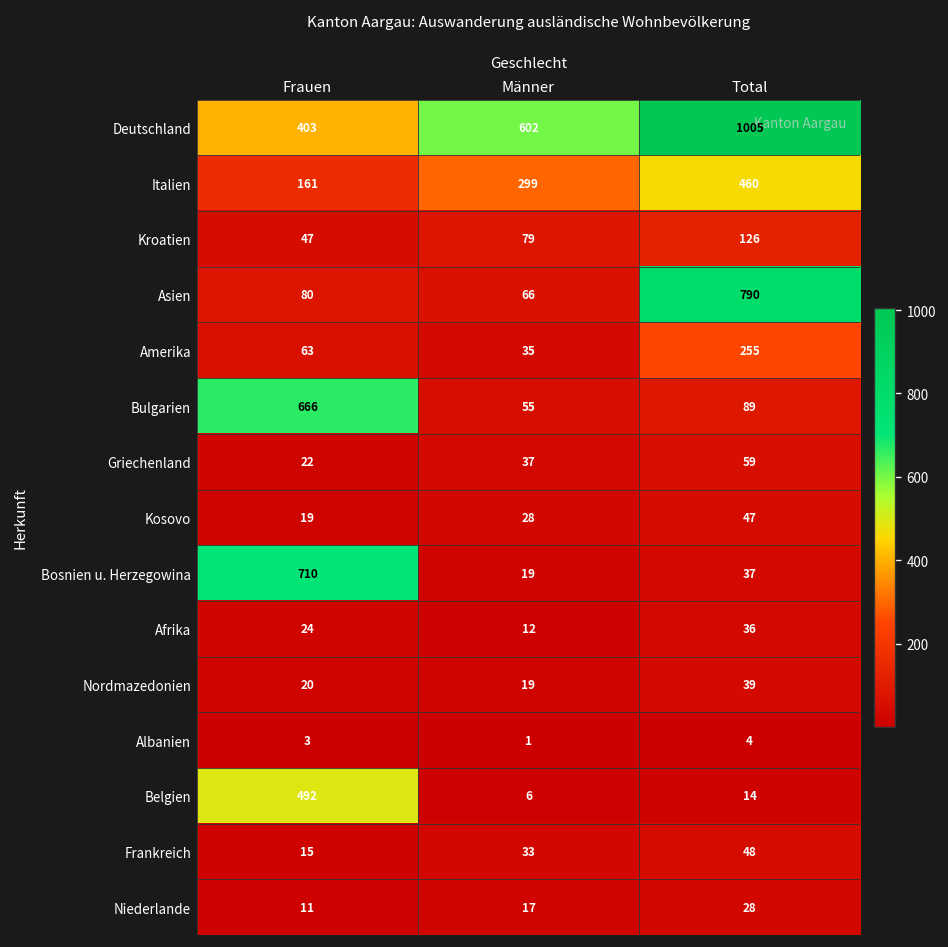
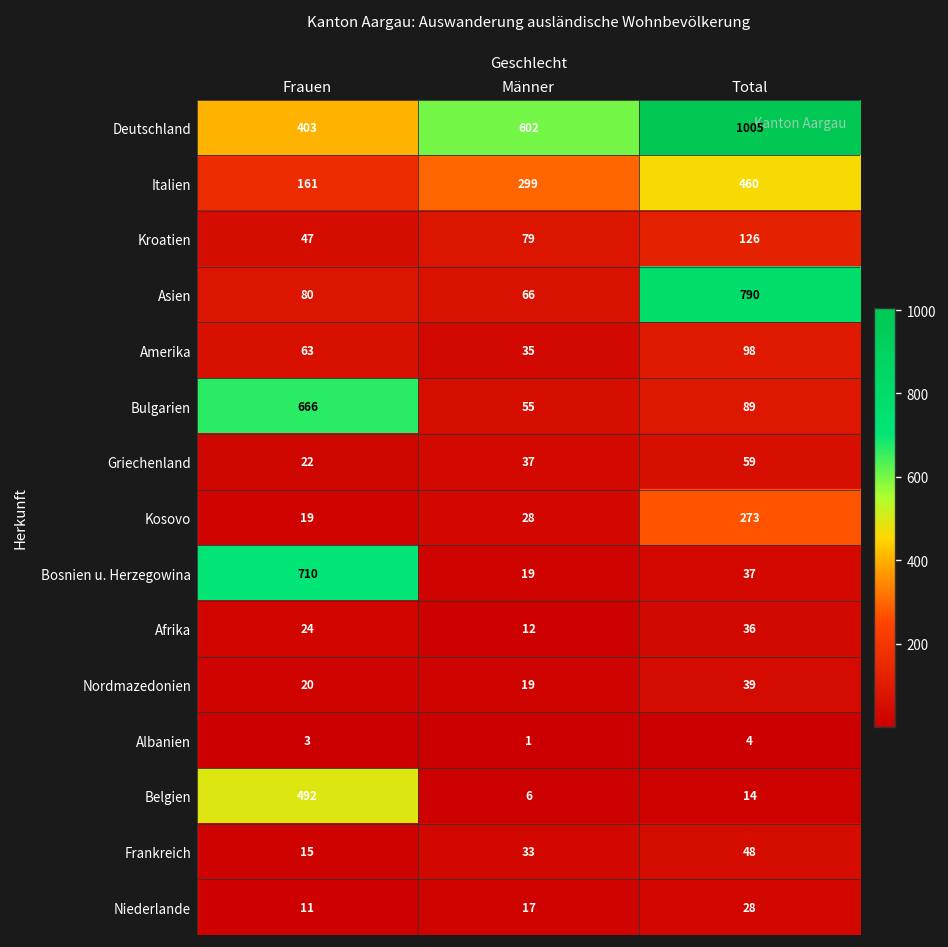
  {
    "Deutschland": {
      "Frauen": 403,
      "Männer": 602
    },
    "Italien": {
      "Frauen": 161,
      "Männer": 299,
      "Total": 460
    },
    "Kroatien": {
      "Frauen": 47,
      "Männer": 79,
      "Total": 126
    },
    "Asien": {
      "Frauen": 80,
      "Männer": 66,
      "Total": 790
    },
    "Amerika": {
      "Frauen": 63,
      "Männer": 35,
-     "Total": 255
+     "Total": 98
    },
    "Bulgarien": {
      "Frauen": 666,
      "Männer": 55,
      "Total": 89
    },
    "Griechenland": {
      "Frauen": 22,
      "Männer": 37,
      "Total": 59
    },
    "Kosovo": {
      "Frauen": 19,
      "Männer": 28,
-     "Total": 47
+     "Total": 273
    },
    "Bosnien u. Herzegowina": {
      "Frauen": 710,
      "Männer": 19,
      "Total": 37
    },
    "Afrika": {
      "Frauen": 24,
      "Männer": 12,
      "Total": 36
    },
    "Nordmazedonien": {
      "Frauen": 20,
      "Männer": 19,
      "Total": 39
    },
    "Albanien": {
      "Frauen": 3,
      "Männer": 1,
      "Total": 4
    },
    "Belgien": {
      "Frauen": 492,
      "Männer": 6,
      "Total": 14
    },
    "Frankreich": {
      "Frauen": 15,
      "Männer": 33,
      "Total": 48
    },
    "Niederlande": {
      "Frauen": 11,
      "Männer": 17,
      "Total": 28
    }
  }
